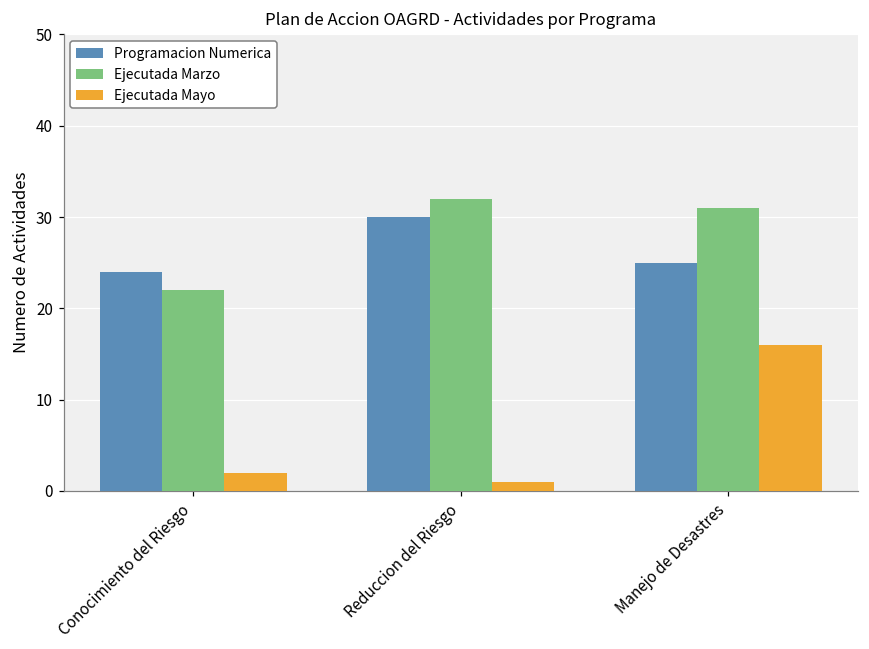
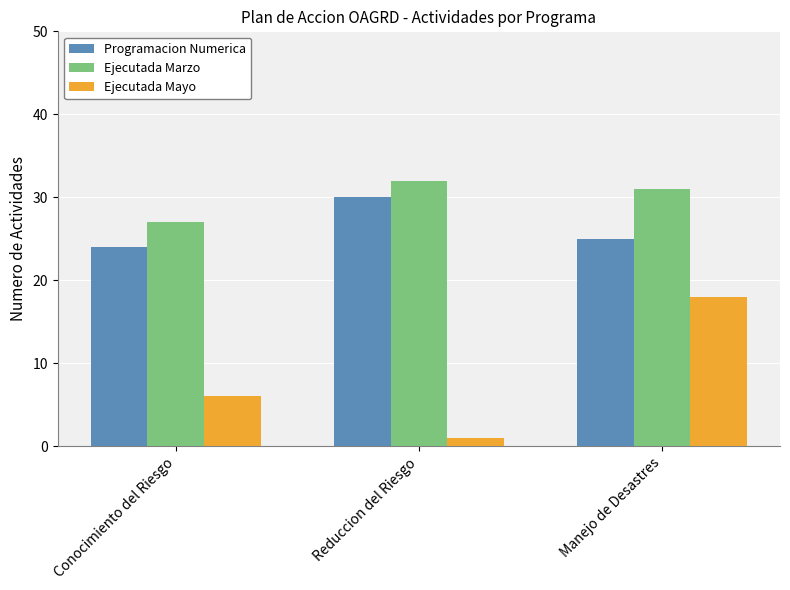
  {
    "Programacion Numerica": {
      "Conocimiento del Riesgo": 24,
      "Reduccion del Riesgo": 30,
      "Manejo de Desastres": 25
    },
    "Ejecutada Marzo": {
-     "Conocimiento del Riesgo": 22,
+     "Conocimiento del Riesgo": 27,
      "Reduccion del Riesgo": 32,
      "Manejo de Desastres": 31
    },
    "Ejecutada Mayo": {
-     "Conocimiento del Riesgo": 2,
+     "Conocimiento del Riesgo": 6,
      "Reduccion del Riesgo": 1,
-     "Manejo de Desastres": 16
+     "Manejo de Desastres": 18
    }
  }
